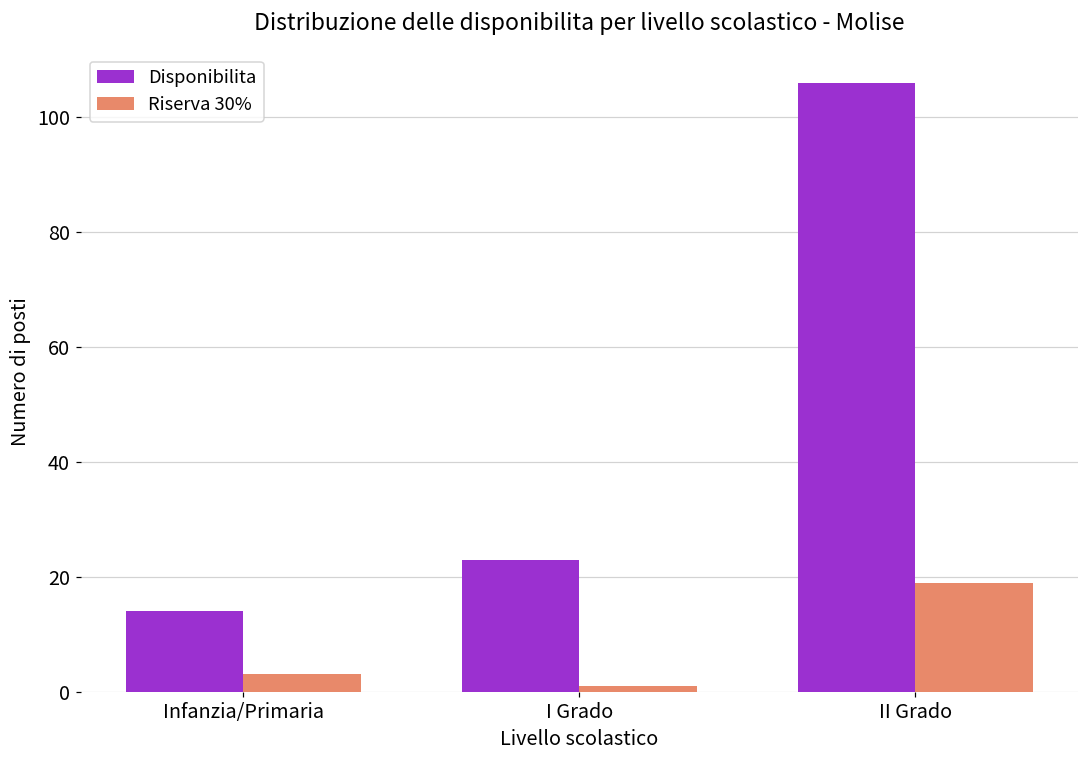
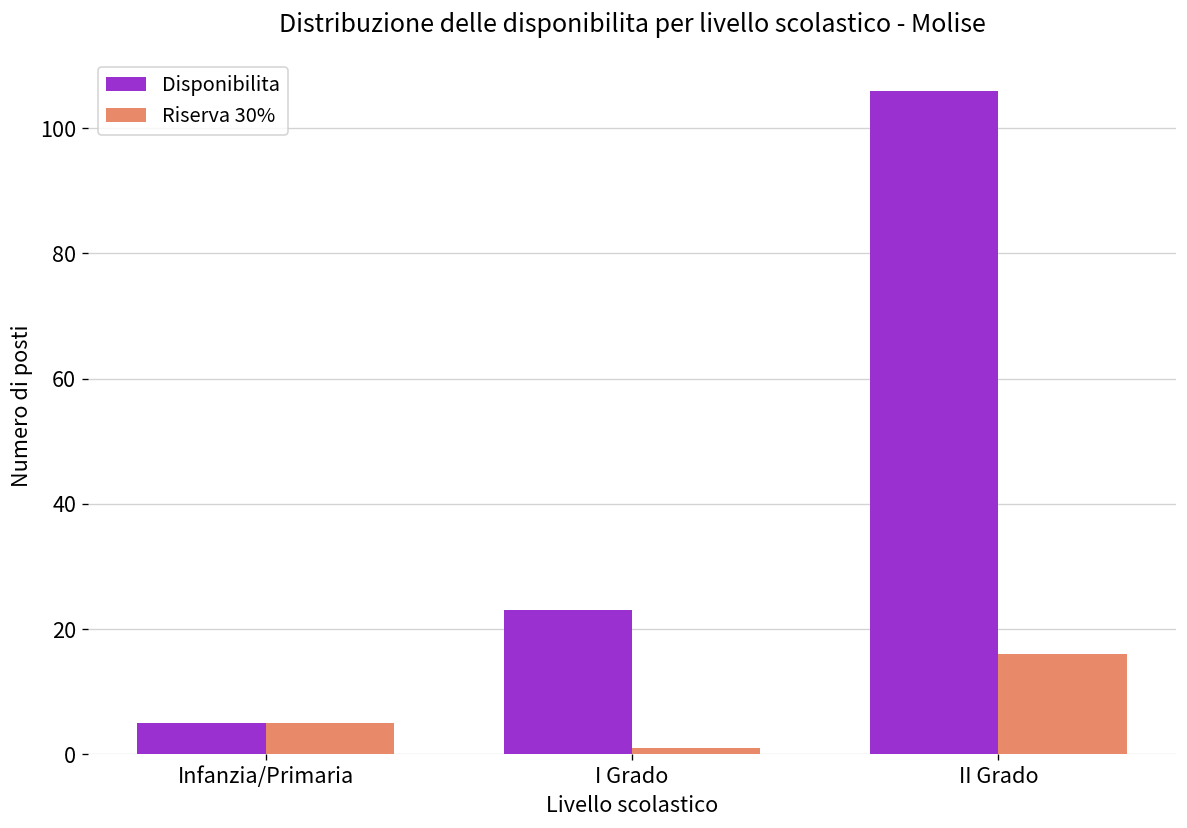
  {
    "Disponibilita": {
-     "Infanzia/Primaria": 14,
+     "Infanzia/Primaria": 5,
      "I Grado": 23,
      "II Grado": 106
    },
    "Riserva 30%": {
-     "Infanzia/Primaria": 3,
+     "Infanzia/Primaria": 5,
      "I Grado": 1,
-     "II Grado": 19
+     "II Grado": 16
    }
  }
